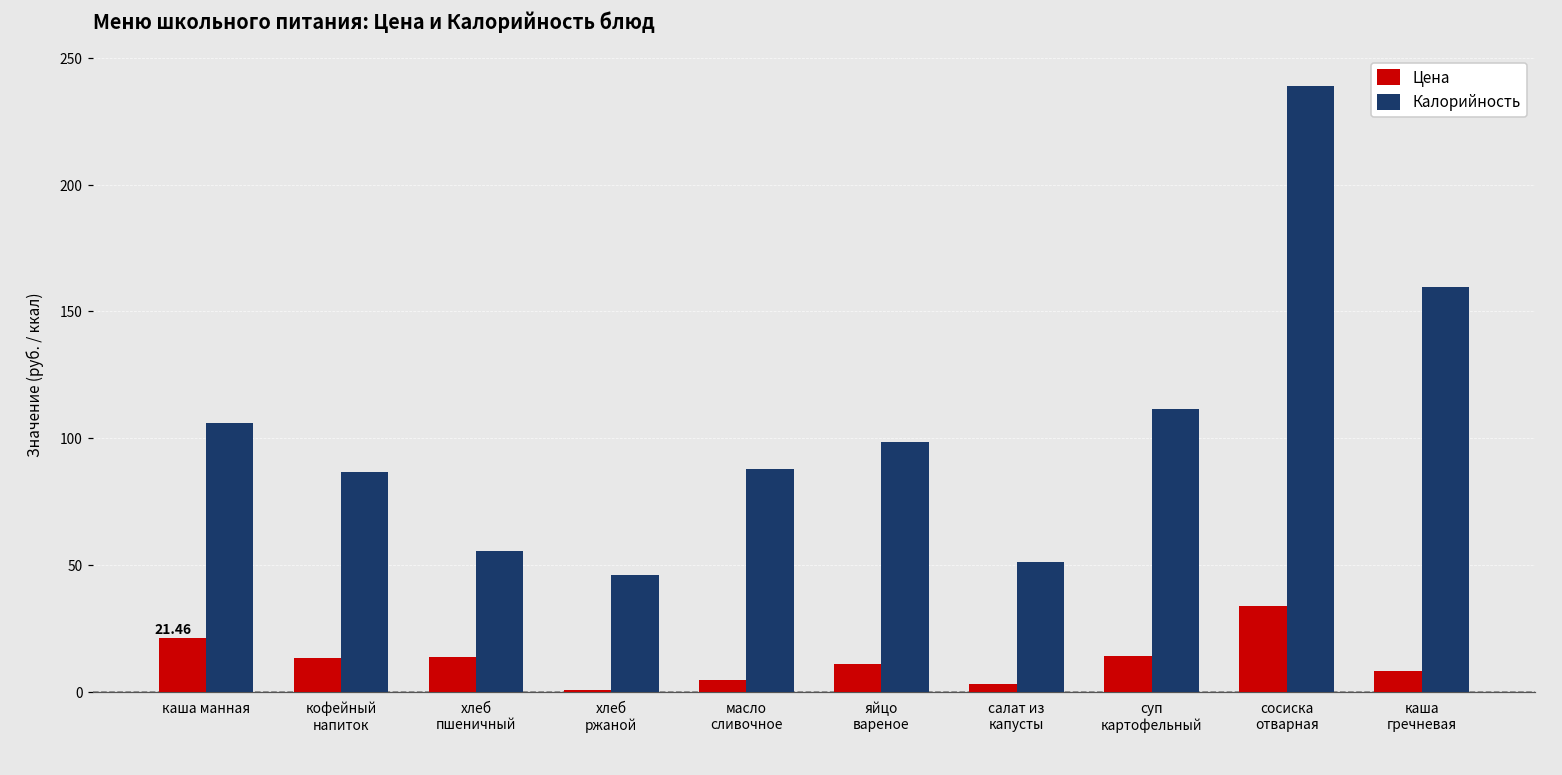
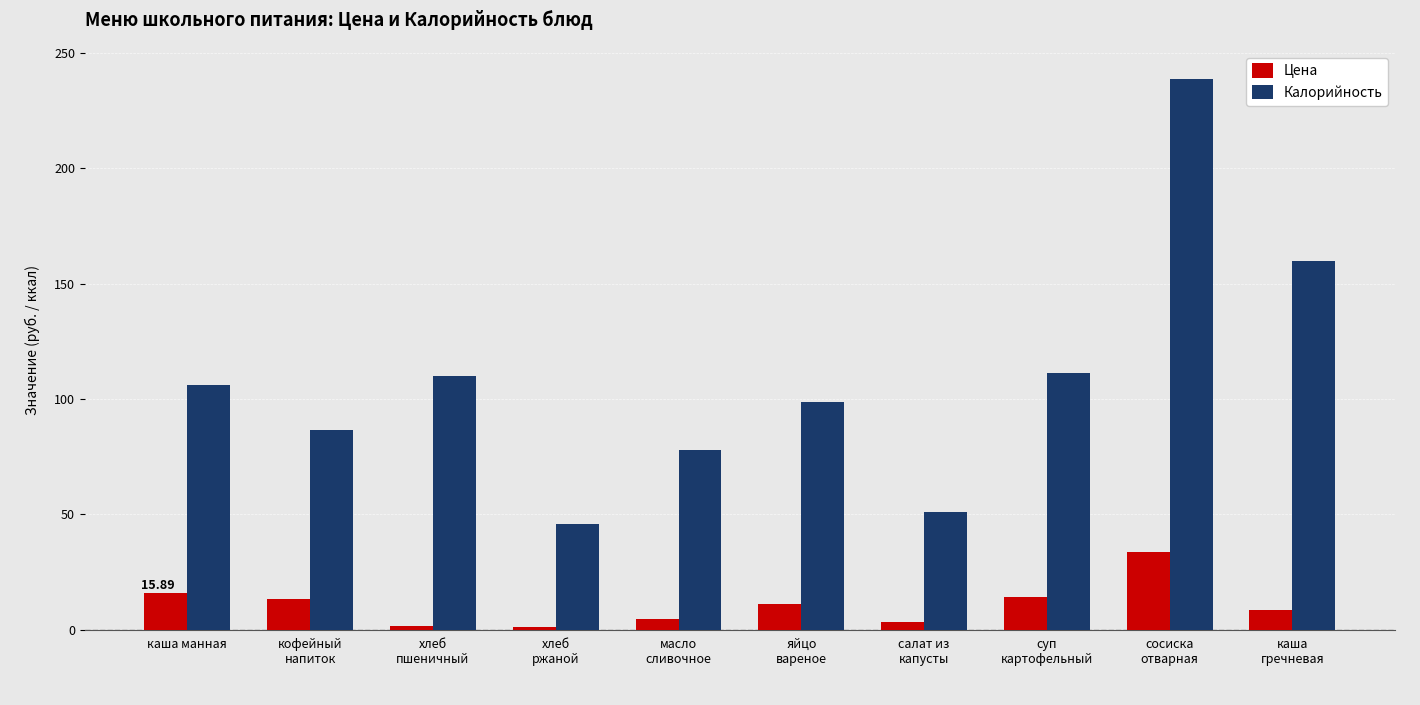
  {
    "Цена": {
-     "каша манная": 21.46,
-     "хлеб пшеничный": 14
+     "каша манная": 15.89,
+     "хлеб пшеничный": 2
    },
    "Калорийность": {
      "каша манная": 106,
      "кофейный напиток": 87,
-     "хлеб пшеничный": 56,
+     "хлеб пшеничный": 110,
      "хлеб ржаной": 46,
-     "масло сливочное": 88,
+     "масло сливочное": 78,
      "яйцо вареное": 99,
      "салат из капусты": 51,
      "суп картофельный": 111,
      "сосиска отварная": 239,
      "каша гречневая": 160
    }
  }
